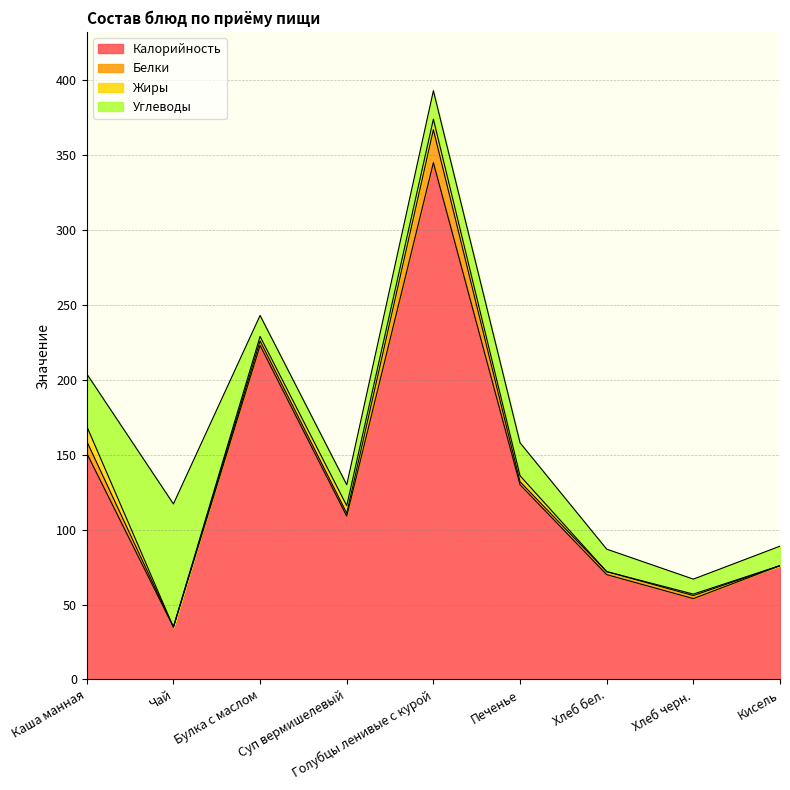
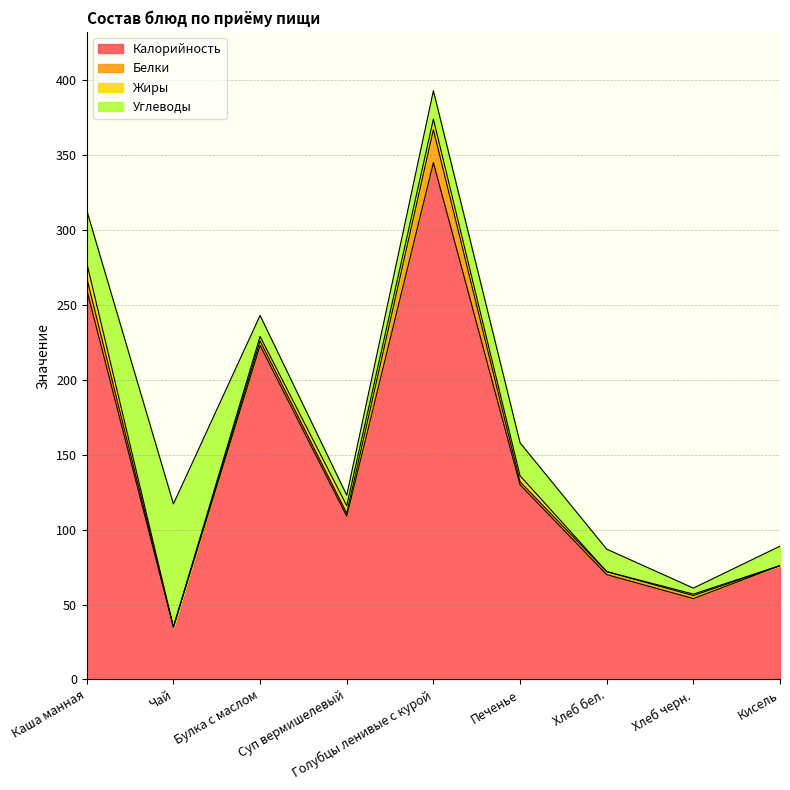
  {
    "Калорийность": {
-     "Каша манная": 151,
+     "Каша манная": 260,
      "Булка с маслом": 223,
      "Суп вермишелевый": 109,
      "Голубцы ленивые с курой": 345,
      "Печенье": 130,
      "Хлеб бел.": 70,
      "Хлеб черн.": 54
    },
    "Белки": {
      "Каша манная": 8,
      "Булка с маслом": 3,
      "Суп вермишелевый": 2,
      "Голубцы ленивые с курой": 22,
      "Печенье": 2
    },
    "Жиры": {
      "Каша манная": 10,
      "Булка с маслом": 3,
      "Суп вермишелевый": 5,
      "Голубцы ленивые с курой": 7,
      "Печенье": 4
    },
    "Углеводы": {
      "Каша манная": 35,
      "Чай": 82,
      "Булка с маслом": 14,
-     "Суп вермишелевый": 14,
+     "Суп вермишелевый": 7,
      "Голубцы ленивые с курой": 19,
      "Печенье": 22,
      "Хлеб бел.": 15,
-     "Хлеб черн.": 10,
+     "Хлеб черн.": 4,
      "Кисель": 13
    }
  }
